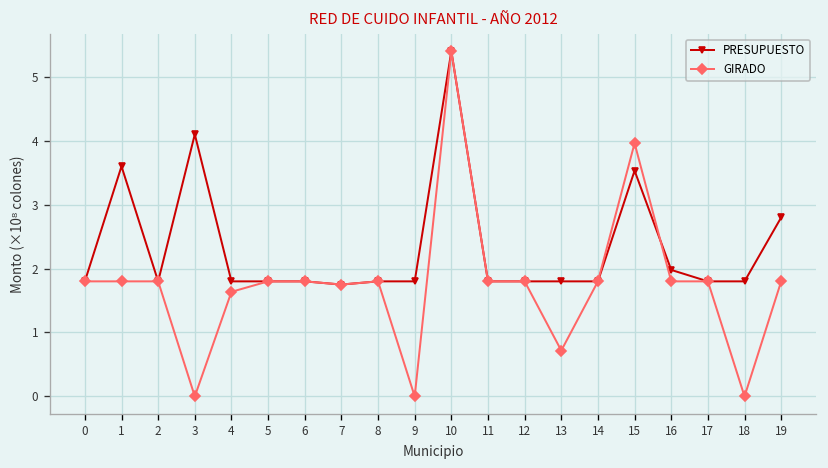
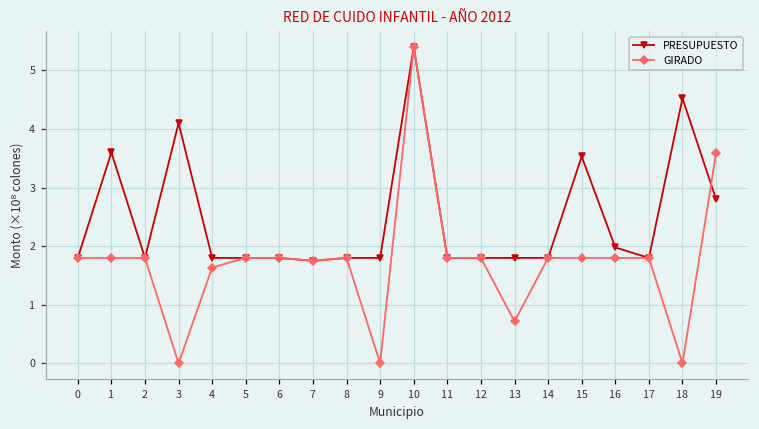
  {
    "PRESUPUESTO": {
      "1": 3.6,
      "3": 4.1,
      "4": 1.8,
      "9": 1.8,
      "13": 1.8,
      "15": 3.5,
      "16": 2.0,
-     "18": 1.8,
+     "18": 4.5,
      "19": 2.8
    },
    "GIRADO": {
      "1": 1.8,
      "3": 0.0,
      "4": 1.6,
      "9": 0.0,
      "13": 0.7,
-     "15": 4.0,
+     "15": 1.8,
      "16": 1.8,
      "18": 0.0,
-     "19": 1.8
+     "19": 3.6
    }
  }
